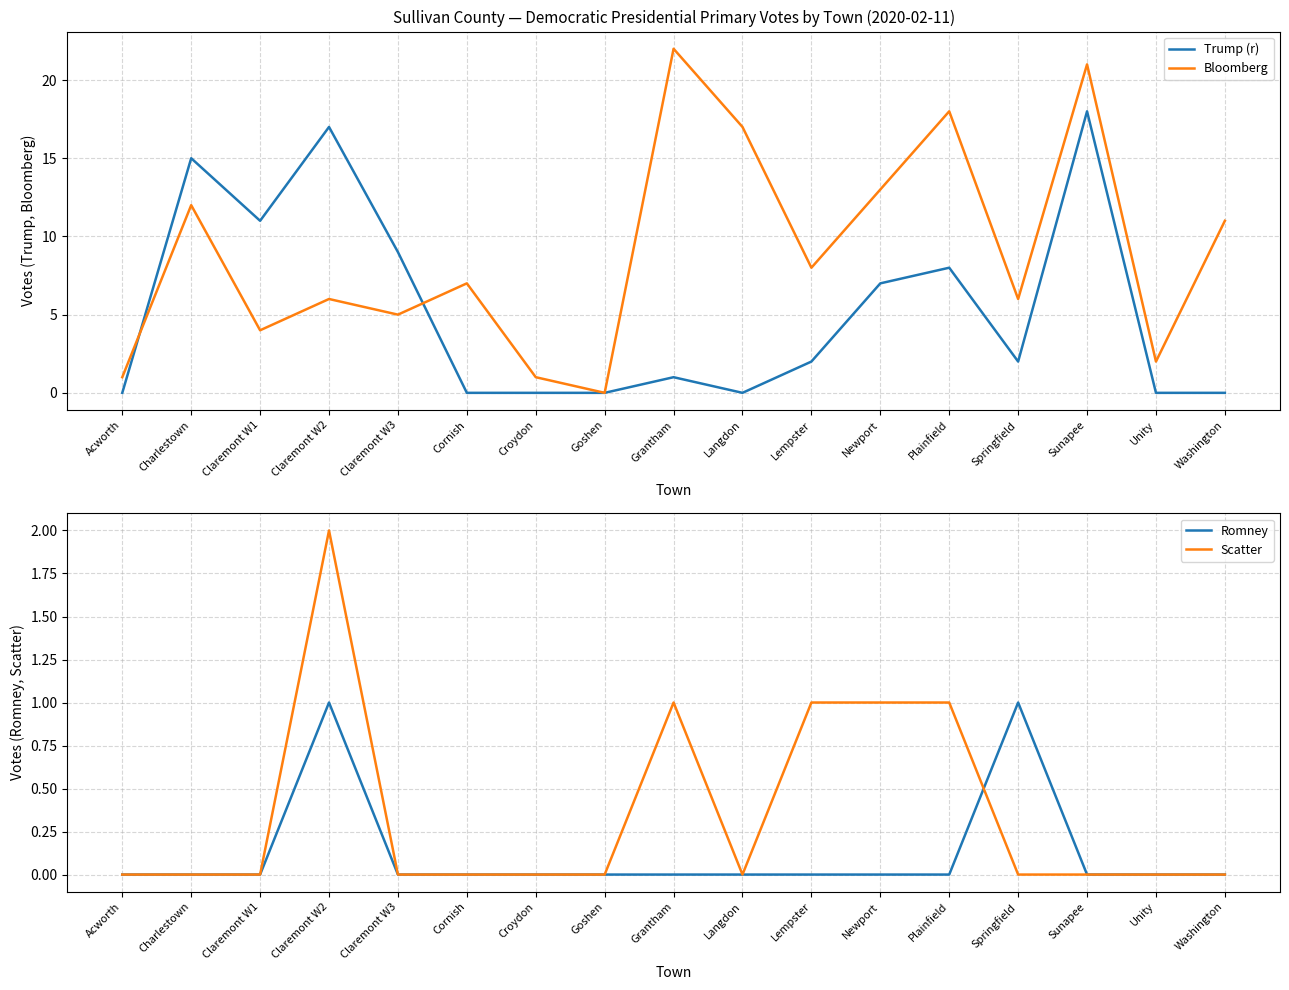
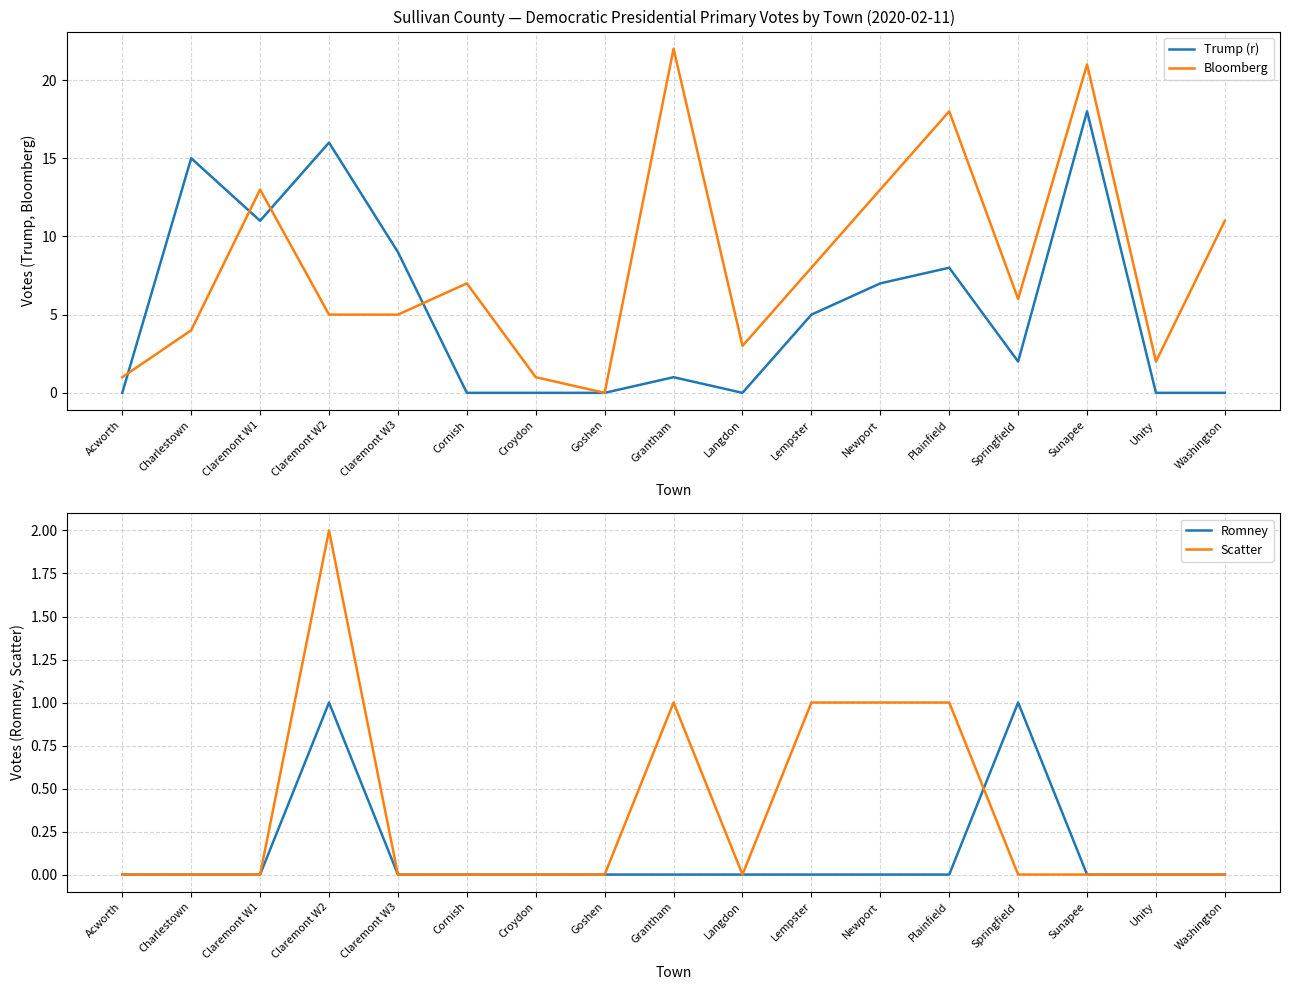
  {
    "Sullivan County — Democratic Presidential Primary Votes by Town (2020-02-11)": {
      "Trump (r)": {
        "Acworth": 0,
        "Charlestown": 15,
        "Claremont W1": 11,
-       "Claremont W2": 17,
+       "Claremont W2": 16,
        "Claremont W3": 9,
        "Cornish": 0,
        "Croydon": 0,
        "Grantham": 1,
        "Langdon": 0,
-       "Lempster": 2,
+       "Lempster": 5,
        "Newport": 7,
        "Plainfield": 8,
        "Springfield": 2,
        "Sunapee": 18,
        "Unity": 0,
        "Washington": 0
      },
      "Bloomberg": {
        "Acworth": 1,
-       "Charlestown": 12,
-       "Claremont W1": 4,
-       "Claremont W2": 6,
+       "Charlestown": 4,
+       "Claremont W1": 13,
+       "Claremont W2": 5,
        "Claremont W3": 5,
        "Cornish": 7,
        "Croydon": 1,
        "Grantham": 22,
-       "Langdon": 17,
+       "Langdon": 3,
        "Lempster": 8,
        "Newport": 13,
        "Plainfield": 18,
        "Springfield": 6,
        "Sunapee": 21,
        "Unity": 2,
        "Washington": 11
      }
    }
  }
